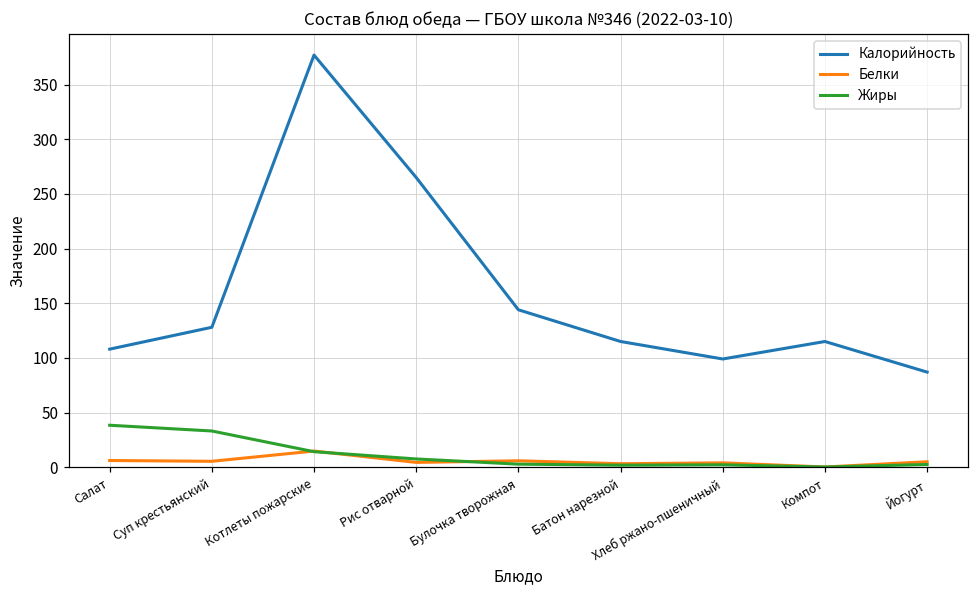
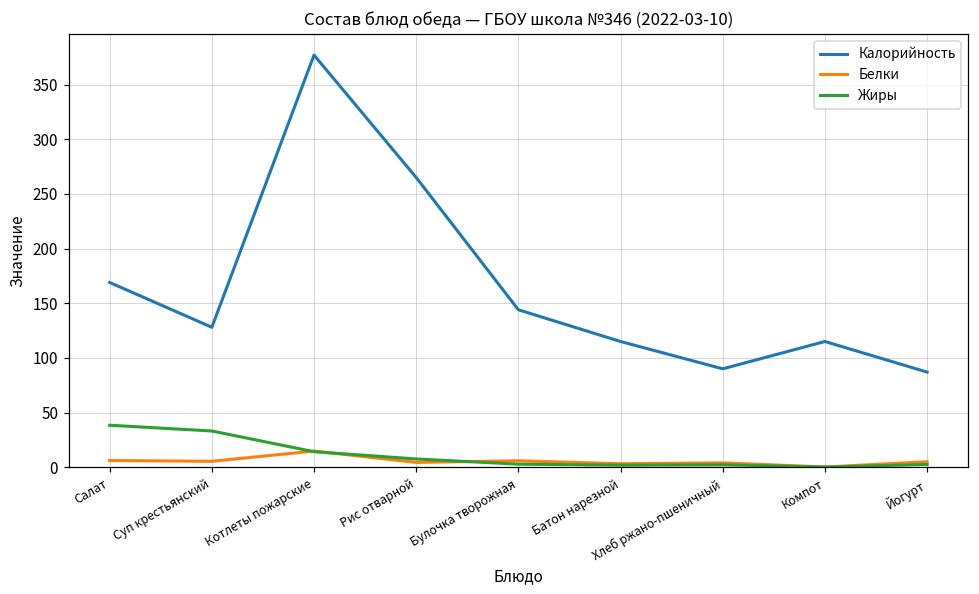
  {
    "Калорийность": {
-     "Салат": 110,
+     "Салат": 170,
      "Суп крестьянский": 130,
      "Котлеты пожарские": 380,
      "Рис отварной": 270,
      "Булочка творожная": 140,
      "Батон нарезной": 120,
-     "Хлеб ржано-пшеничный": 100,
+     "Хлеб ржано-пшеничный": 90,
      "Компот": 120,
      "Йогурт": 90
    },
    "Белки": {
      "Салат": 10,
      "Суп крестьянский": 10,
      "Рис отварной": 0,
      "Булочка творожная": 10
    },
    "Жиры": {
      "Салат": 40,
      "Суп крестьянский": 30,
      "Рис отварной": 10,
      "Булочка творожная": 0
    }
  }
